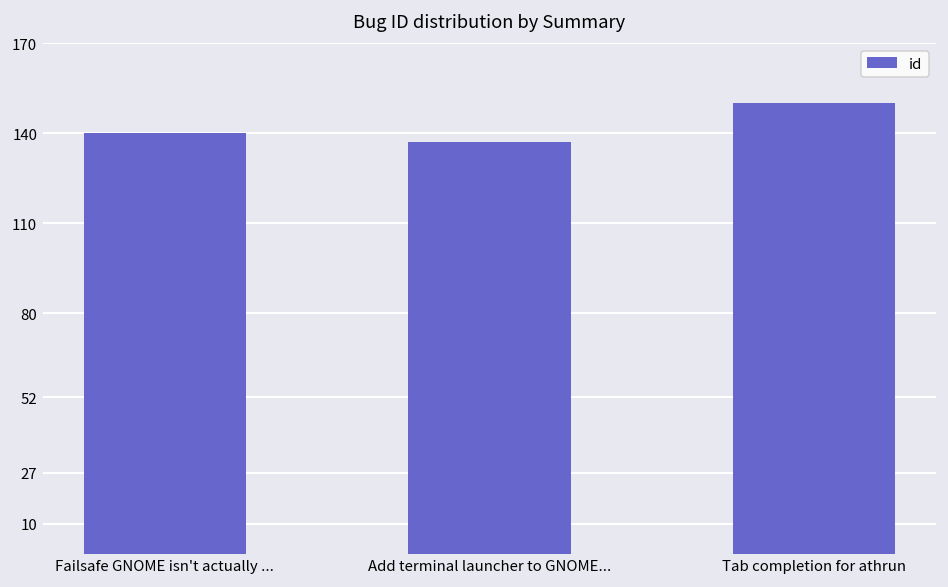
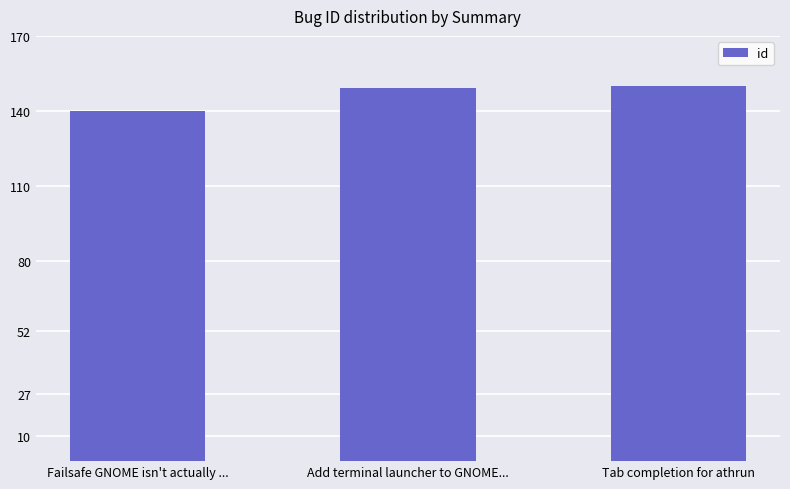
  {
    "Failsafe GNOME isn't actually ...": 140,
-   "Add terminal launcher to GNOME...": 137,
+   "Add terminal launcher to GNOME...": 149,
    "Tab completion for athrun": 150
  }
